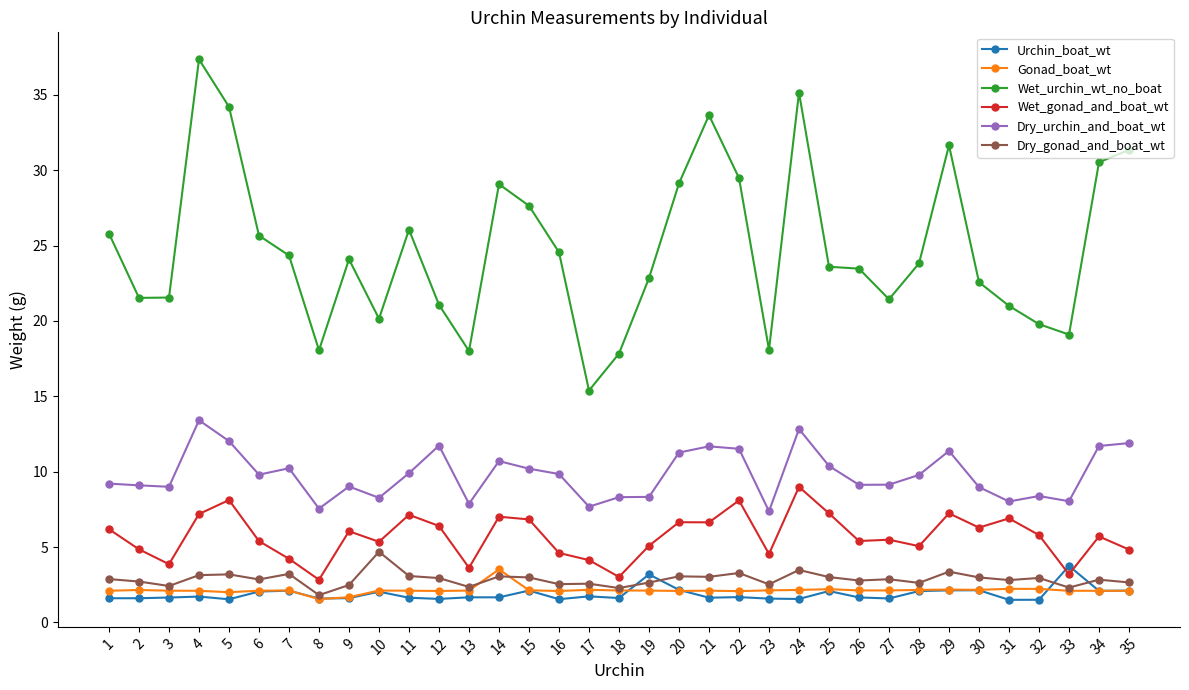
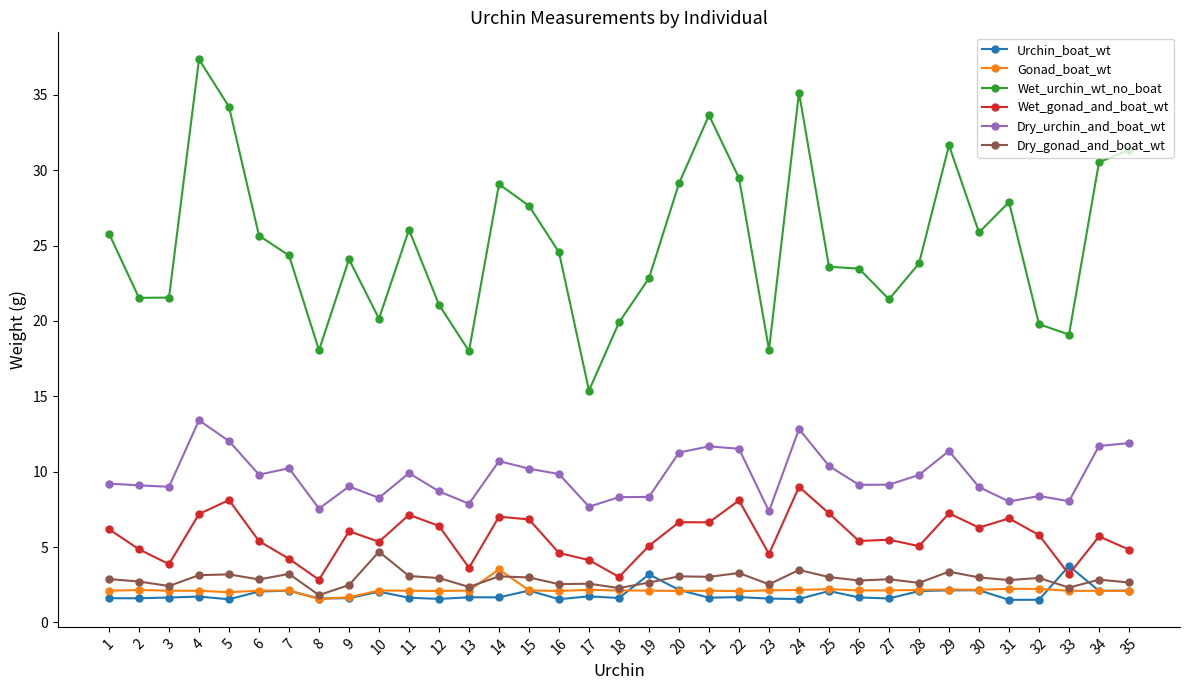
  {
    "Urchin_boat_wt": {
      "1": 1.6,
      "2": 1.6,
      "3": 1.7,
      "4": 1.7,
      "5": 1.5,
      "11": 1.6,
      "12": 1.6,
      "13": 1.7,
      "14": 1.7,
      "16": 1.5,
      "17": 1.7,
      "18": 1.6,
      "19": 3.2,
      "21": 1.6,
      "22": 1.7,
      "23": 1.6,
      "24": 1.6,
      "26": 1.7,
      "27": 1.6,
      "31": 1.5,
      "32": 1.5,
      "33": 3.7
    },
    "Gonad_boat_wt": {
      "1": 2.1,
      "2": 2.2,
      "3": 2.1,
      "4": 2.1,
      "5": 2.0,
      "11": 2.1,
      "12": 2.1,
      "13": 2.1,
      "14": 3.5,
      "16": 2.1,
      "17": 2.2,
      "19": 2.1,
      "21": 2.1,
      "22": 2.1,
      "23": 2.1,
      "24": 2.2,
      "26": 2.1,
      "27": 2.1,
      "31": 2.2,
      "32": 2.2,
      "33": 2.1
    },
    "Wet_urchin_wt_no_boat": {
      "1": 25.8,
      "2": 21.5,
      "3": 21.5,
      "4": 37.3,
      "5": 34.2,
      "6": 25.7,
      "7": 24.3,
      "8": 18.1,
      "9": 24.1,
      "10": 20.1,
      "11": 26.1,
      "12": 21.1,
      "13": 18.0,
      "14": 29.1,
      "15": 27.6,
      "16": 24.5,
      "17": 15.4,
-     "18": 17.8,
+     "18": 19.9,
      "19": 22.8,
      "20": 29.1,
      "21": 33.6,
      "22": 29.5,
      "23": 18.1,
      "24": 35.1,
      "25": 23.6,
      "26": 23.5,
      "27": 21.4,
      "28": 23.8,
      "29": 31.6,
-     "30": 22.6,
-     "31": 21.0,
+     "30": 25.9,
+     "31": 27.9,
      "32": 19.8,
      "33": 19.1,
      "34": 30.5
    },
    "Wet_gonad_and_boat_wt": {
      "1": 6.2,
      "2": 4.8,
      "3": 3.9,
      "4": 7.2,
      "5": 8.1,
      "6": 5.4,
      "7": 4.2,
      "8": 2.8,
      "9": 6.1,
      "10": 5.3,
      "11": 7.1,
      "12": 6.4,
      "13": 3.6,
      "14": 7.0,
      "15": 6.8,
      "16": 4.6,
      "17": 4.1,
      "18": 3.0,
      "19": 5.1,
      "20": 6.6,
      "21": 6.6,
      "22": 8.1,
      "23": 4.5,
      "24": 9.0,
      "25": 7.2,
      "26": 5.4,
      "27": 5.5,
      "28": 5.1,
      "29": 7.2,
      "30": 6.3,
      "31": 6.9,
      "32": 5.8,
      "33": 3.2,
      "34": 5.7,
      "35": 4.8
    },
    "Dry_urchin_and_boat_wt": {
      "1": 9.2,
      "2": 9.1,
      "3": 9.0,
      "4": 13.4,
      "5": 12.0,
      "6": 9.8,
      "7": 10.2,
      "8": 7.6,
      "9": 9.0,
      "10": 8.3,
      "11": 9.9,
-     "12": 11.7,
+     "12": 8.7,
      "13": 7.9,
      "14": 10.7,
      "15": 10.2,
      "16": 9.8,
      "17": 7.7,
      "18": 8.3,
      "19": 8.3,
      "20": 11.3,
      "21": 11.7,
      "22": 11.5,
      "23": 7.4,
      "24": 12.8,
      "25": 10.4,
      "26": 9.1,
      "27": 9.1,
      "28": 9.8,
      "29": 11.4,
      "30": 9.0,
      "31": 8.0,
      "32": 8.4,
      "33": 8.0,
      "34": 11.7,
      "35": 11.9
    },
    "Dry_gonad_and_boat_wt": {
      "1": 2.9,
      "2": 2.7,
      "3": 2.4,
      "4": 3.1,
      "5": 3.2,
      "6": 2.9,
      "7": 3.2,
      "8": 1.8,
      "9": 2.5,
      "10": 4.7,
      "11": 3.1,
      "12": 2.9,
      "13": 2.4,
      "14": 3.1,
      "15": 3.0,
      "16": 2.5,
      "17": 2.6,
      "19": 2.6,
      "20": 3.1,
      "21": 3.0,
      "22": 3.3,
      "23": 2.5,
      "24": 3.5,
      "25": 3.0,
      "26": 2.8,
      "27": 2.9,
      "28": 2.6,
      "29": 3.4,
      "30": 3.0,
      "31": 2.8,
      "32": 3.0,
      "33": 2.3,
      "34": 2.8,
      "35": 2.7
    }
  }
